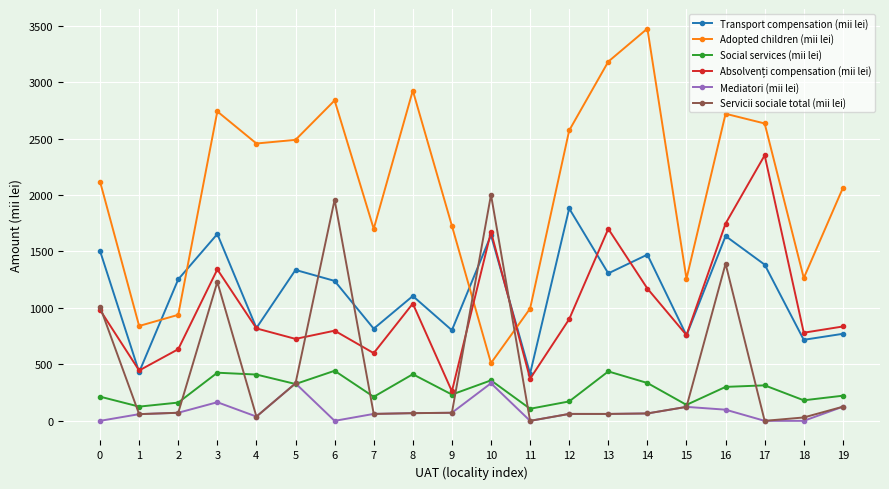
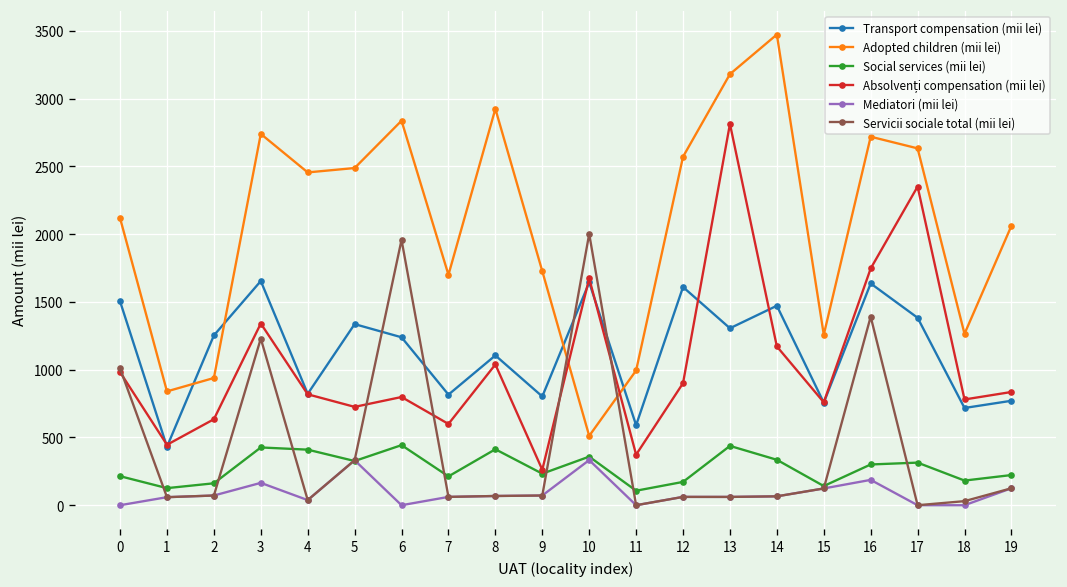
  {
    "Transport compensation (mii lei)": {
      "0": 1500,
      "2": 1250,
      "3": 1650,
      "5": 1340,
      "6": 1240,
      "7": 820,
      "8": 1110,
      "9": 800,
      "10": 1640,
-     "11": 420,
-     "12": 1880,
+     "11": 590,
+     "12": 1610,
      "13": 1310,
      "14": 1470,
      "16": 1640,
      "17": 1380,
      "18": 720,
      "19": 770
    },
    "Adopted children (mii lei)": {
      "0": 2120,
      "1": 840,
      "2": 940,
      "3": 2740,
      "4": 2460,
      "5": 2490,
      "6": 2840,
      "7": 1700,
      "8": 2930,
      "9": 1730,
      "10": 510,
      "11": 990,
      "12": 2570,
      "13": 3180,
      "14": 3470,
      "15": 1260,
      "16": 2720,
      "17": 2630,
      "18": 1260,
      "19": 2060
    },
    "Social services (mii lei)": {
      "0": 210,
      "1": 130,
      "2": 160,
      "3": 430,
      "4": 410,
      "6": 440,
      "7": 210,
      "8": 410,
      "9": 230,
      "10": 360,
      "11": 110,
      "12": 170,
      "13": 440,
      "14": 340,
      "16": 300,
      "17": 310,
      "18": 180,
      "19": 220
    },
    "Absolvenți compensation (mii lei)": {
      "0": 980,
      "2": 630,
      "3": 1340,
      "5": 730,
      "6": 800,
      "7": 600,
      "8": 1040,
      "9": 260,
      "10": 1670,
      "11": 370,
      "12": 900,
-     "13": 1700,
+     "13": 2810,
      "14": 1170,
      "16": 1750,
      "17": 2350,
      "18": 780,
      "19": 840
    },
    "Mediatori (mii lei)": {
      "0": 0,
      "3": 170,
      "6": 0,
      "10": 330,
-     "16": 100,
+     "16": 190,
      "18": 0
    },
    "Servicii sociale total (mii lei)": {
      "0": 1010,
      "3": 1230,
      "6": 1960,
      "10": 2000,
      "16": 1390,
      "18": 30
    }
  }
